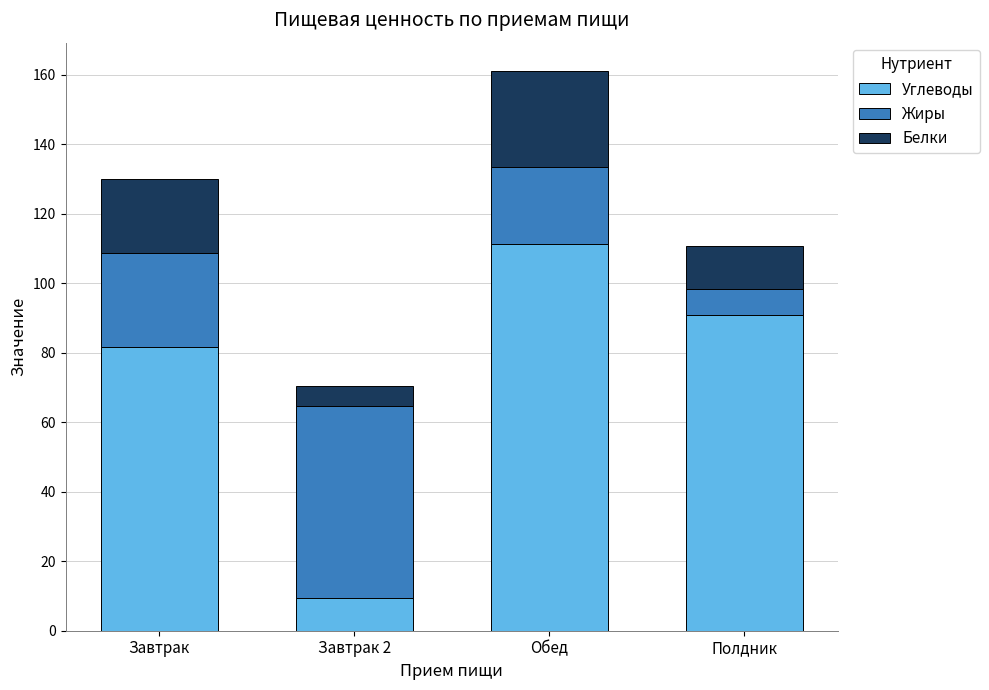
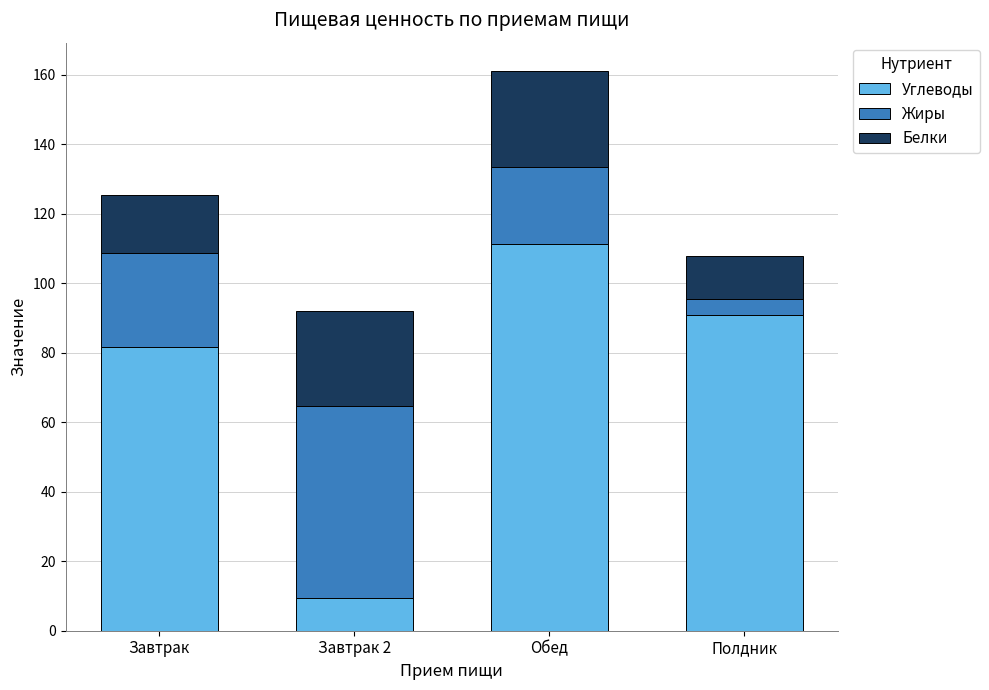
  {
    "Углеводы": {
      "Завтрак": 82,
      "Завтрак 2": 9,
      "Обед": 111,
      "Полдник": 91
    },
    "Жиры": {
      "Завтрак": 27,
      "Завтрак 2": 55,
      "Обед": 22,
-     "Полдник": 8
+     "Полдник": 5
    },
    "Белки": {
-     "Завтрак": 21,
-     "Завтрак 2": 6,
+     "Завтрак": 17,
+     "Завтрак 2": 27,
      "Обед": 28,
      "Полдник": 12
    }
  }
